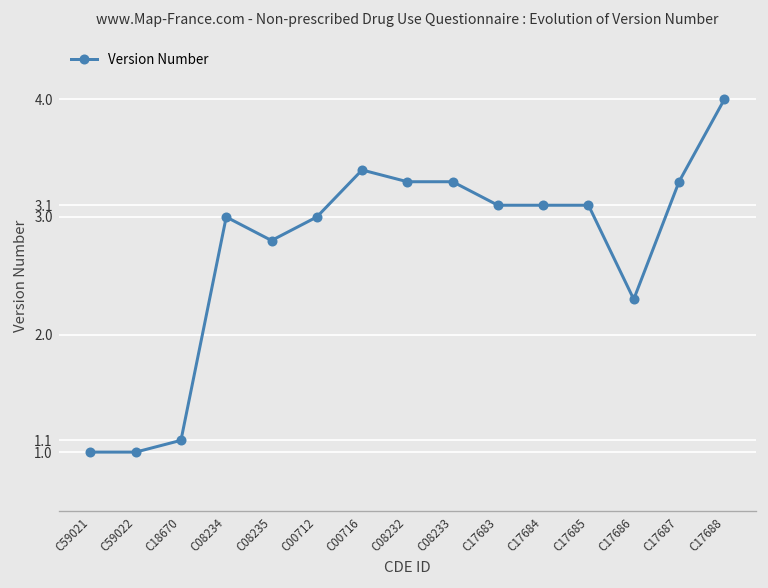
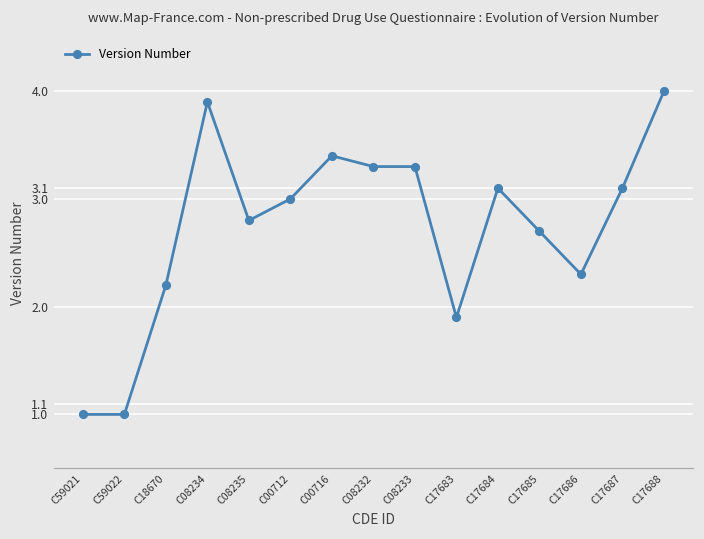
  {
    "C59021": 1.0,
    "C59022": 1.0,
-   "C18670": 1.1,
-   "C08234": 3.0,
+   "C18670": 2.2,
+   "C08234": 3.9,
    "C08235": 2.8,
    "C00712": 3.0,
    "C00716": 3.4,
    "C08232": 3.3,
    "C08233": 3.3,
-   "C17683": 3.1,
+   "C17683": 1.9,
    "C17684": 3.1,
-   "C17685": 3.1,
+   "C17685": 2.7,
    "C17686": 2.3,
-   "C17687": 3.3,
+   "C17687": 3.1,
    "C17688": 4.0
  }
